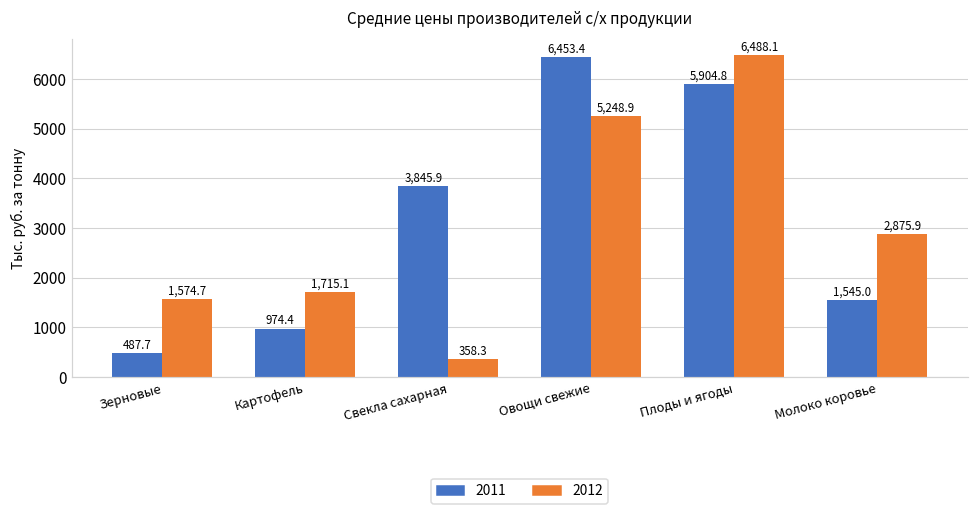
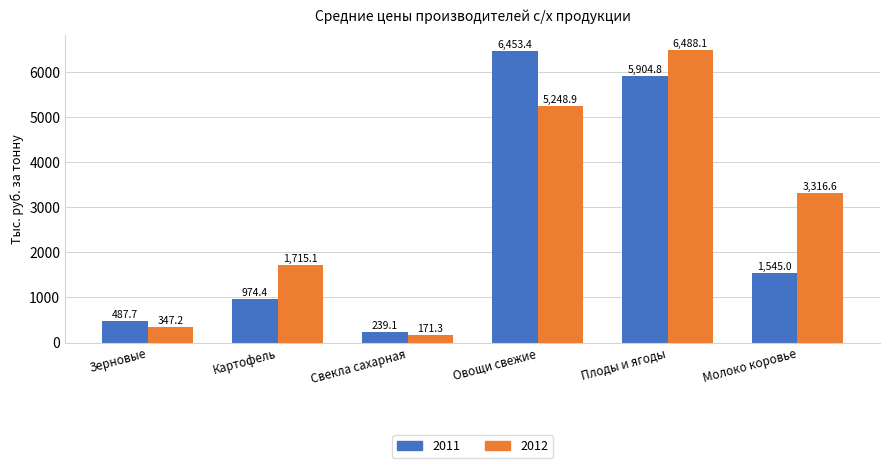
  {
    "2011": {
      "Зерновые": "487.7",
      "Картофель": "974.4",
-     "Свекла сахарная": "3,845.9",
+     "Свекла сахарная": "239.1",
      "Овощи свежие": "6,453.4",
      "Плоды и ягоды": "5,904.8",
      "Молоко коровье": "1,545.0"
    },
    "2012": {
-     "Зерновые": "1,574.7",
+     "Зерновые": "347.2",
      "Картофель": "1,715.1",
-     "Свекла сахарная": "358.3",
+     "Свекла сахарная": "171.3",
      "Овощи свежие": "5,248.9",
      "Плоды и ягоды": "6,488.1",
-     "Молоко коровье": "2,875.9"
+     "Молоко коровье": "3,316.6"
    }
  }
